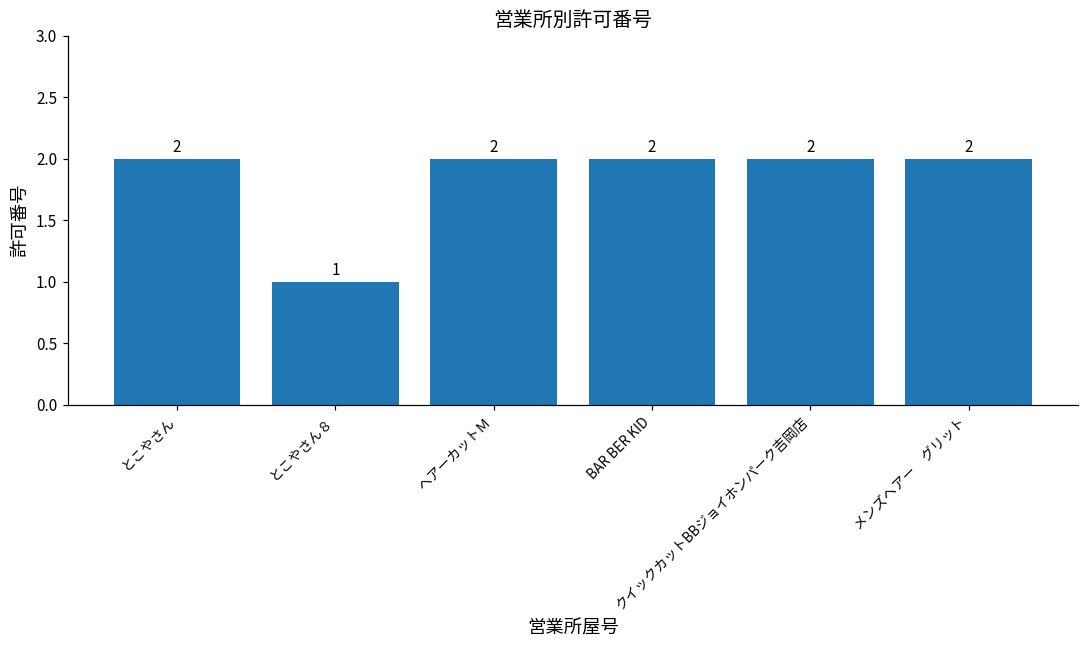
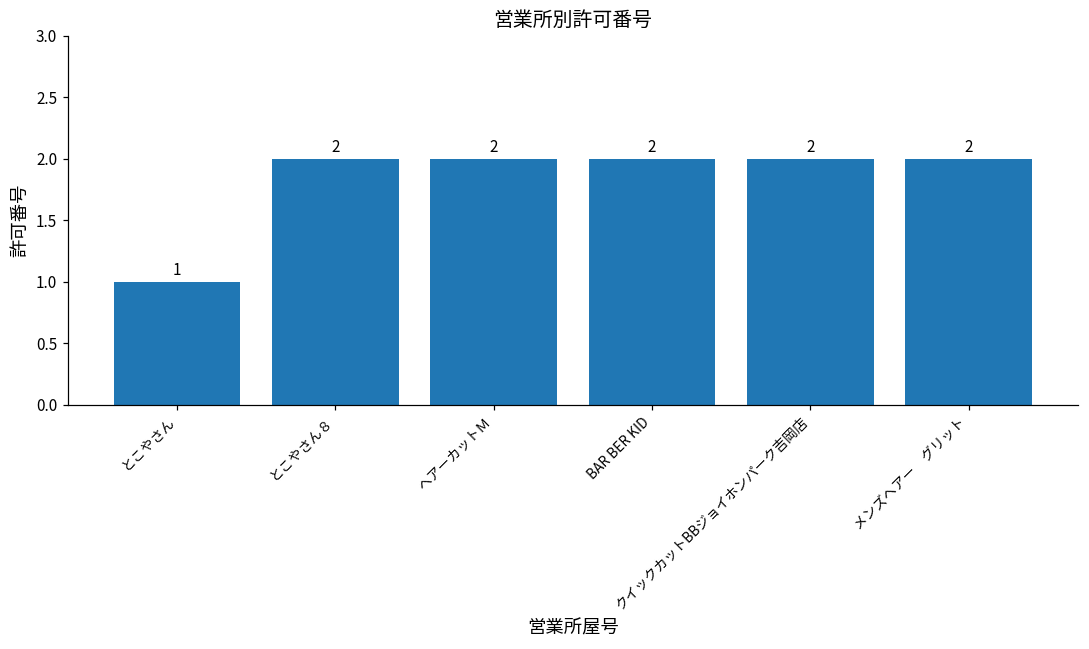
  {
-   "とこやさん": 2,
-   "とこやさん８": 1,
+   "とこやさん": 1,
+   "とこやさん８": 2,
    "ヘアーカットＭ": 2,
    "BAR BER KID": 2,
    "クイックカットBBジョイホンパーク吉岡店": 2,
    "メンズヘアー グリット": 2
  }
